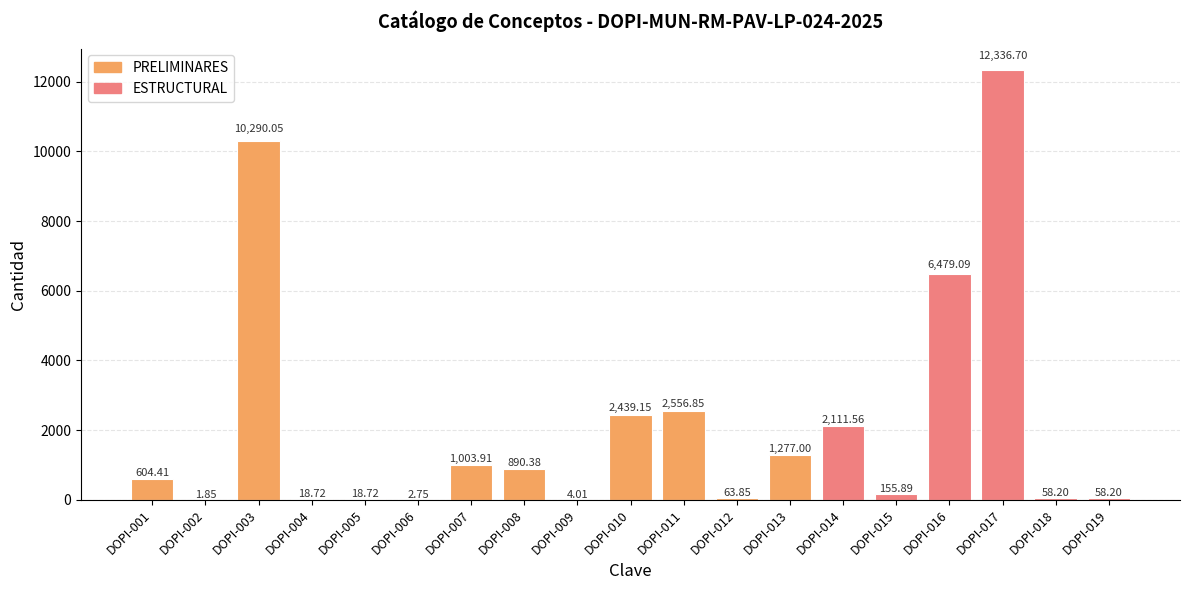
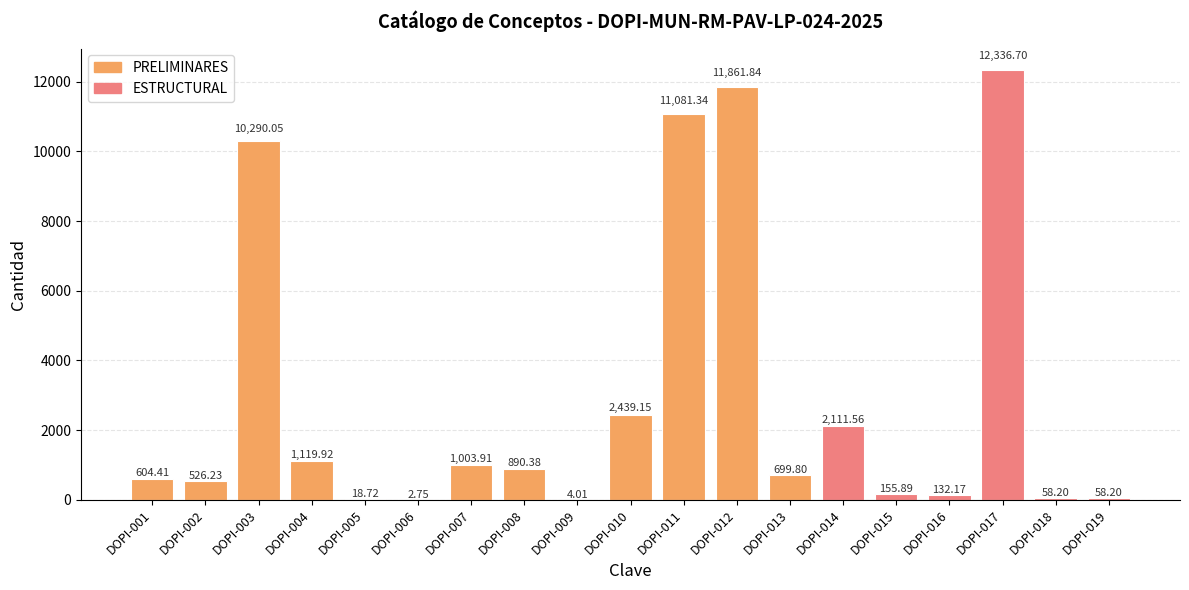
  {
    "DOPI-001": "604.41",
-   "DOPI-002": "1.85",
+   "DOPI-002": "526.23",
    "DOPI-003": "10,290.05",
-   "DOPI-004": "18.72",
+   "DOPI-004": "1,119.92",
    "DOPI-005": "18.72",
    "DOPI-006": "2.75",
    "DOPI-007": "1,003.91",
    "DOPI-008": "890.38",
    "DOPI-009": "4.01",
    "DOPI-010": "2,439.15",
-   "DOPI-011": "2,556.85",
-   "DOPI-012": "63.85",
-   "DOPI-013": "1,277.00",
+   "DOPI-011": "11,081.34",
+   "DOPI-012": "11,861.84",
+   "DOPI-013": "699.80",
    "DOPI-014": "2,111.56",
    "DOPI-015": "155.89",
-   "DOPI-016": "6,479.09",
+   "DOPI-016": "132.17",
    "DOPI-017": "12,336.70",
    "DOPI-018": "58.20",
    "DOPI-019": "58.20"
  }
